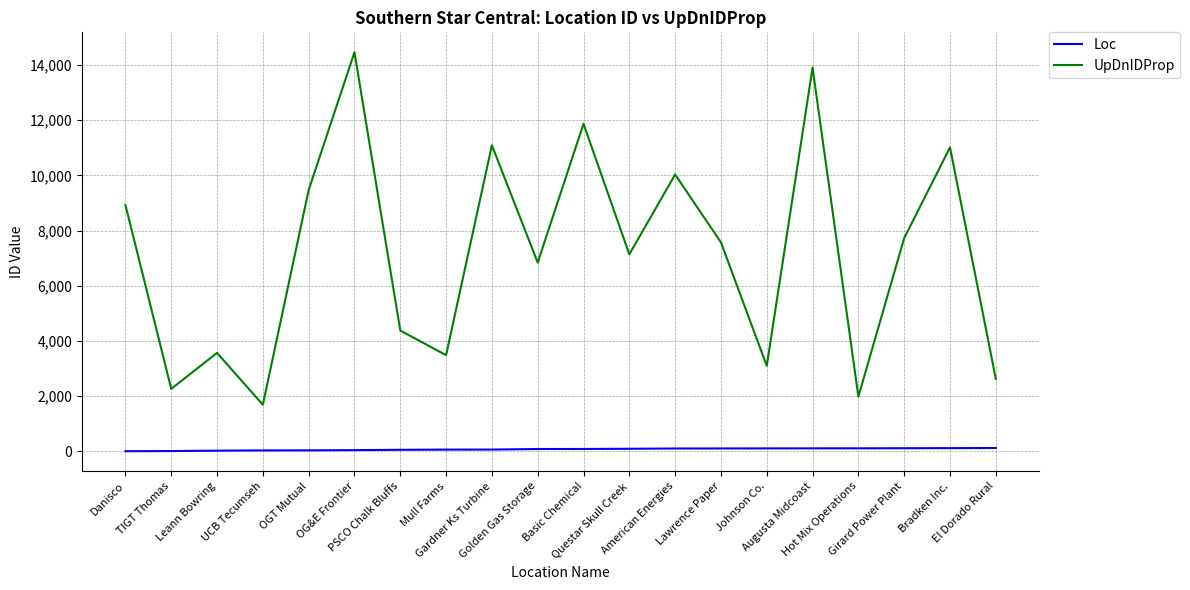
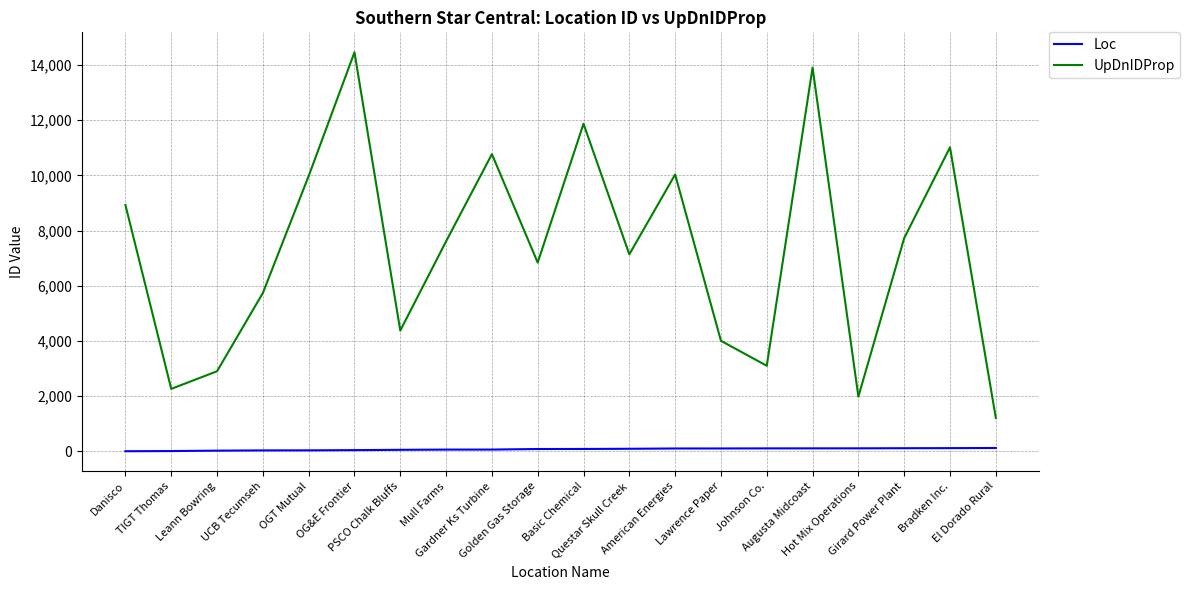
  {
    "Loc": {
      "Danisco": "0",
      "TIGT Thomas": "0",
      "Leann Bowring": "0",
      "UCB Tecumseh": "0",
      "OGT Mutual": "0",
      "OG&E Frontier": "0",
      "PSCO Chalk Bluffs": "100",
      "Mull Farms": "100",
      "Gardner Ks Turbine": "100",
      "Golden Gas Storage": "100",
      "Basic Chemical": "100",
      "Questar Skull Creek": "100",
      "American Energies": "100",
      "Lawrence Paper": "100",
      "Johnson Co.": "100",
      "Augusta Midcoast": "100",
      "Hot Mix Operations": "100",
      "Girard Power Plant": "100",
      "Bradken Inc.": "100",
      "El Dorado Rural": "100"
    },
    "UpDnIDProp": {
      "Danisco": "8,900",
      "TIGT Thomas": "2,300",
-     "Leann Bowring": "3,600",
-     "UCB Tecumseh": "1,700",
-     "OGT Mutual": "9,500",
+     "Leann Bowring": "2,900",
+     "UCB Tecumseh": "5,700",
+     "OGT Mutual": "10,000",
      "OG&E Frontier": "14,500",
      "PSCO Chalk Bluffs": "4,400",
-     "Mull Farms": "3,500",
-     "Gardner Ks Turbine": "11,100",
+     "Mull Farms": "7,600",
+     "Gardner Ks Turbine": "10,800",
      "Golden Gas Storage": "6,800",
      "Basic Chemical": "11,900",
      "Questar Skull Creek": "7,100",
      "American Energies": "10,000",
-     "Lawrence Paper": "7,600",
+     "Lawrence Paper": "4,000",
      "Johnson Co.": "3,100",
      "Augusta Midcoast": "13,900",
      "Hot Mix Operations": "2,000",
      "Girard Power Plant": "7,700",
      "Bradken Inc.": "11,000",
-     "El Dorado Rural": "2,600"
+     "El Dorado Rural": "1,200"
    }
  }
